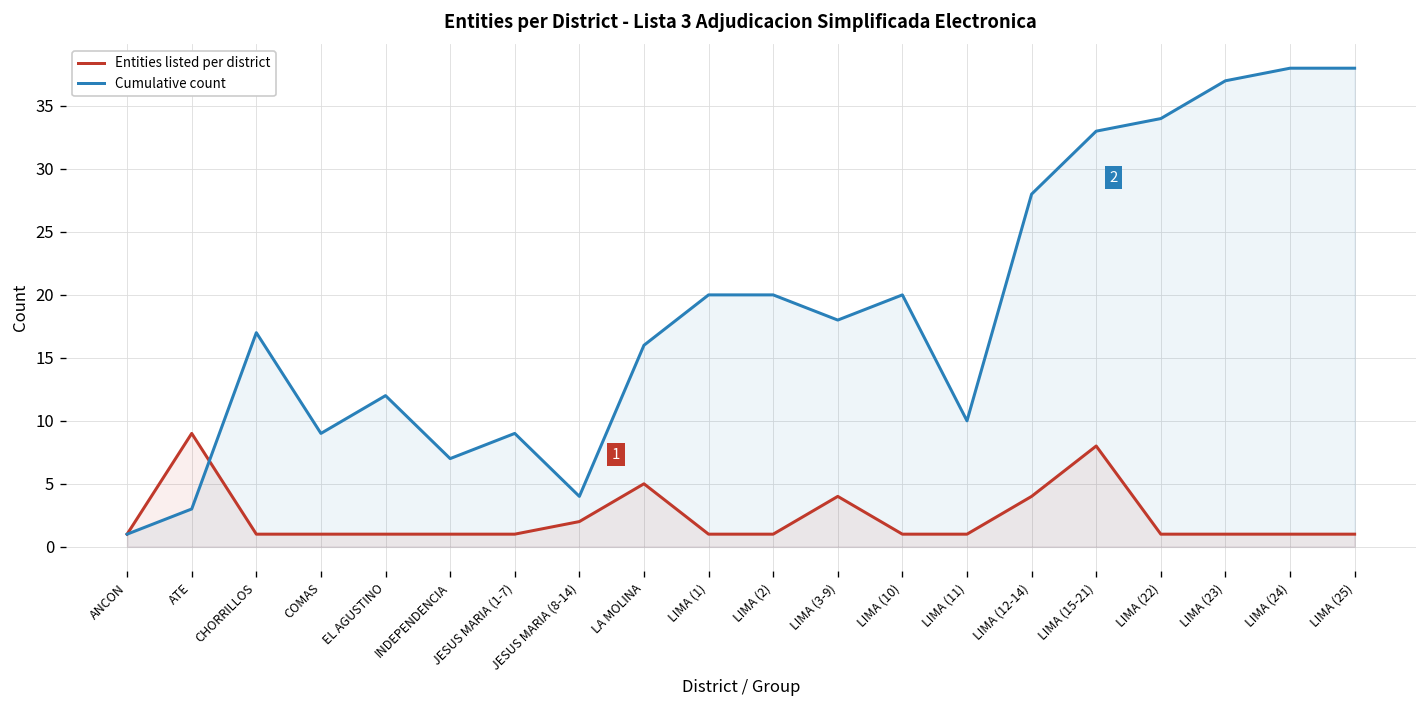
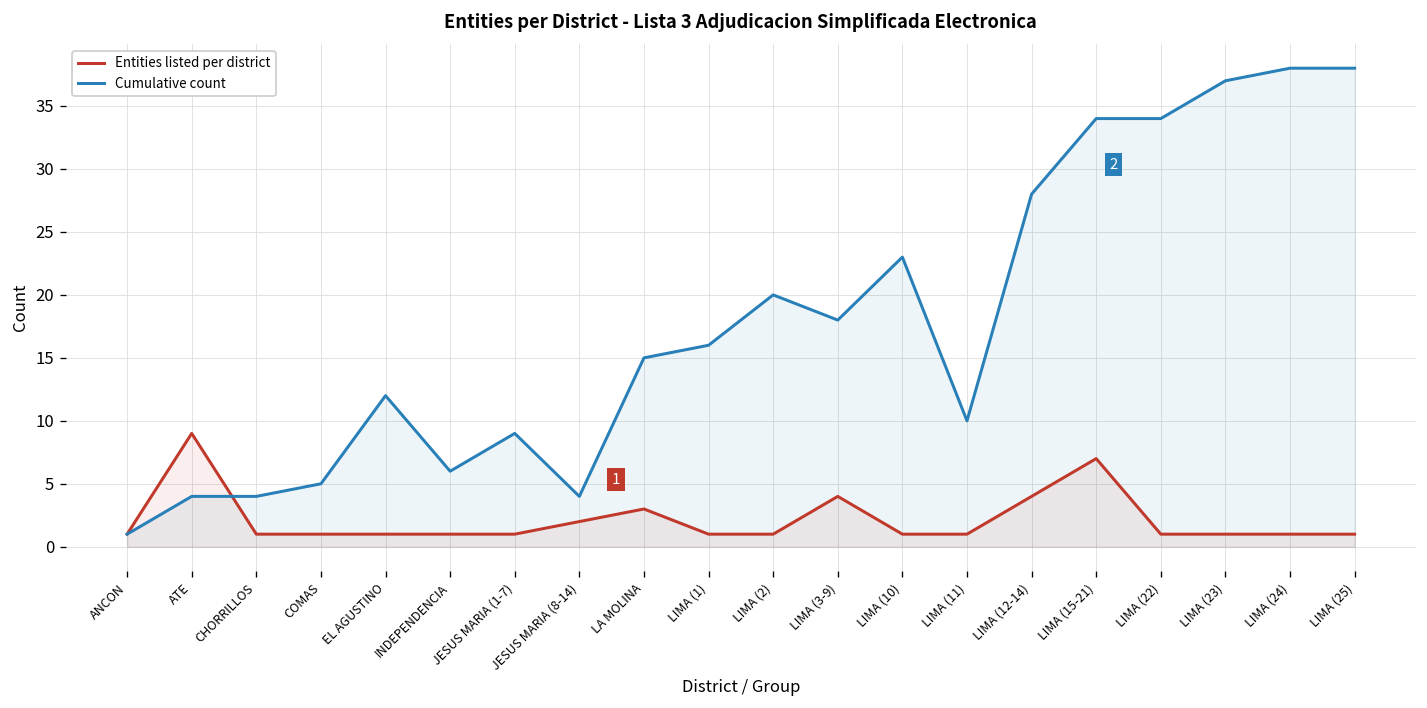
  {
    "Entities listed per district": {
      "ATE": 9,
      "CHORRILLOS": 1,
      "COMAS": 1,
      "EL AGUSTINO": 1,
      "INDEPENDENCIA": 1,
      "JESUS MARIA (1-7)": 1,
      "JESUS MARIA (8-14)": 2,
-     "LA MOLINA": 5,
+     "LA MOLINA": 3,
      "LIMA (1)": 1,
      "LIMA (2)": 1,
      "LIMA (3-9)": 4,
      "LIMA (10)": 1,
      "LIMA (11)": 1,
      "LIMA (12-14)": 4,
-     "LIMA (15-21)": 8,
+     "LIMA (15-21)": 7,
      "LIMA (22)": 1,
      "LIMA (23)": 1,
      "LIMA (24)": 1,
      "LIMA (25)": 1
    },
    "Cumulative count": {
-     "ATE": 3,
-     "CHORRILLOS": 17,
-     "COMAS": 9,
+     "ATE": 4,
+     "CHORRILLOS": 4,
+     "COMAS": 5,
      "EL AGUSTINO": 12,
-     "INDEPENDENCIA": 7,
+     "INDEPENDENCIA": 6,
      "JESUS MARIA (1-7)": 9,
      "JESUS MARIA (8-14)": 4,
-     "LA MOLINA": 16,
-     "LIMA (1)": 20,
+     "LA MOLINA": 15,
+     "LIMA (1)": 16,
      "LIMA (2)": 20,
      "LIMA (3-9)": 18,
-     "LIMA (10)": 20,
+     "LIMA (10)": 23,
      "LIMA (11)": 10,
      "LIMA (12-14)": 28,
-     "LIMA (15-21)": 33,
+     "LIMA (15-21)": 34,
      "LIMA (22)": 34,
      "LIMA (23)": 37,
      "LIMA (24)": 38,
      "LIMA (25)": 38
    }
  }
